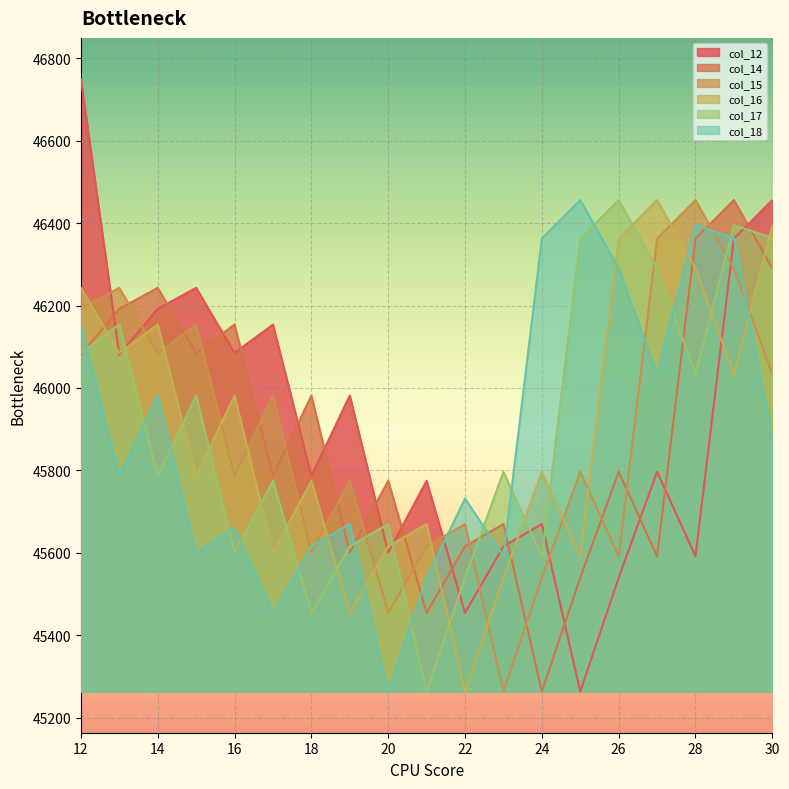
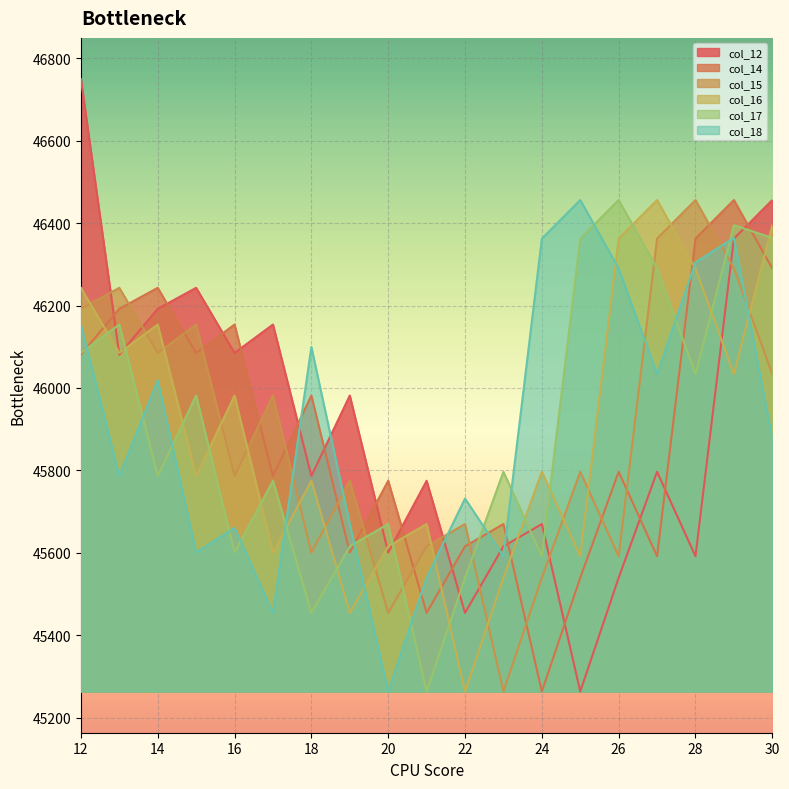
  {
    "col_18": {
      "12": 46150,
-     "14": 45980,
+     "14": 46020,
      "16": 45660,
-     "18": 45620,
+     "18": 46100,
      "20": 45260,
      "22": 45730,
      "24": 46360,
      "26": 46290,
-     "28": 46390,
+     "28": 46300,
      "30": 45880
    }
  }
